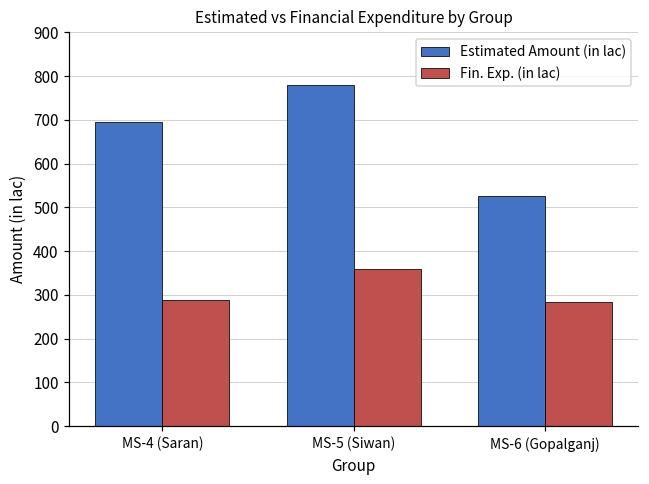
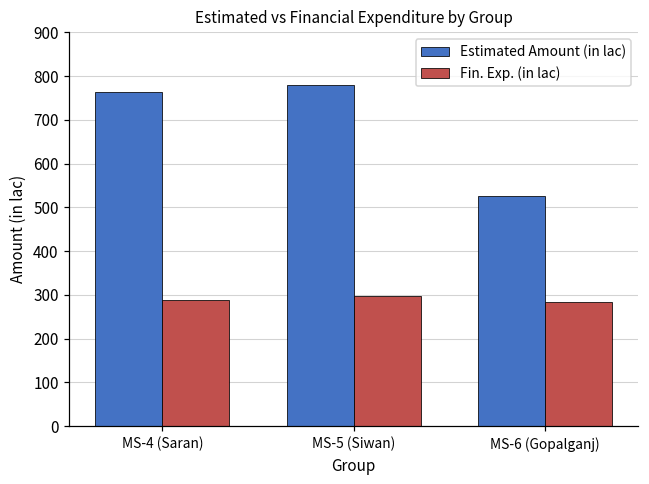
  {
    "Estimated Amount (in lac)": {
-     "MS-4 (Saran)": 690,
+     "MS-4 (Saran)": 760,
      "MS-5 (Siwan)": 780,
      "MS-6 (Gopalganj)": 530
    },
    "Fin. Exp. (in lac)": {
      "MS-4 (Saran)": 290,
-     "MS-5 (Siwan)": 360,
+     "MS-5 (Siwan)": 300,
      "MS-6 (Gopalganj)": 280
    }
  }
